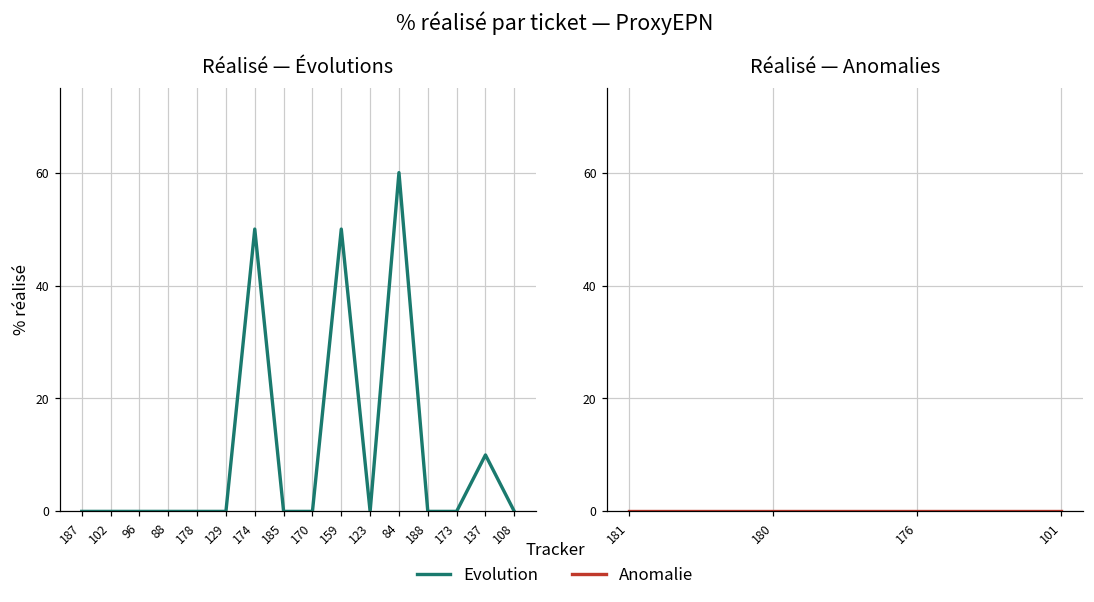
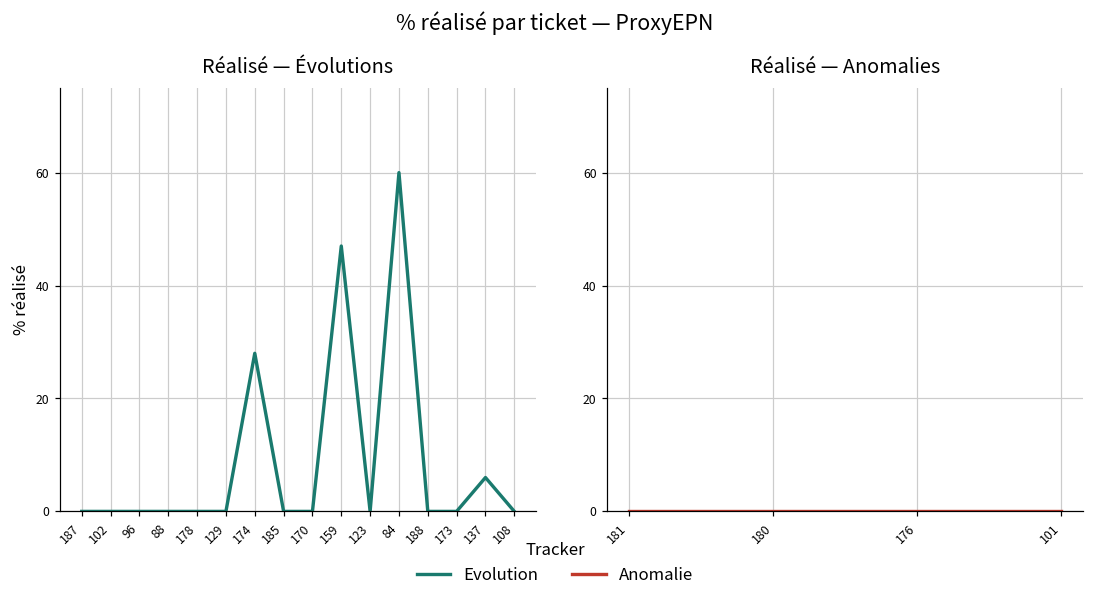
  {
    "Réalisé — Évolutions": {
      "187": 0,
      "102": 0,
      "96": 0,
      "88": 0,
      "178": 0,
      "129": 0,
-     "174": 50,
+     "174": 28,
      "185": 0,
      "170": 0,
-     "159": 50,
+     "159": 47,
      "123": 0,
      "84": 60,
      "188": 0,
      "173": 0,
-     "137": 10,
+     "137": 6,
      "108": 0
    },
    "Réalisé — Anomalies": {
      "181": 0,
      "180": 0,
      "176": 0,
      "101": 0
    }
  }
